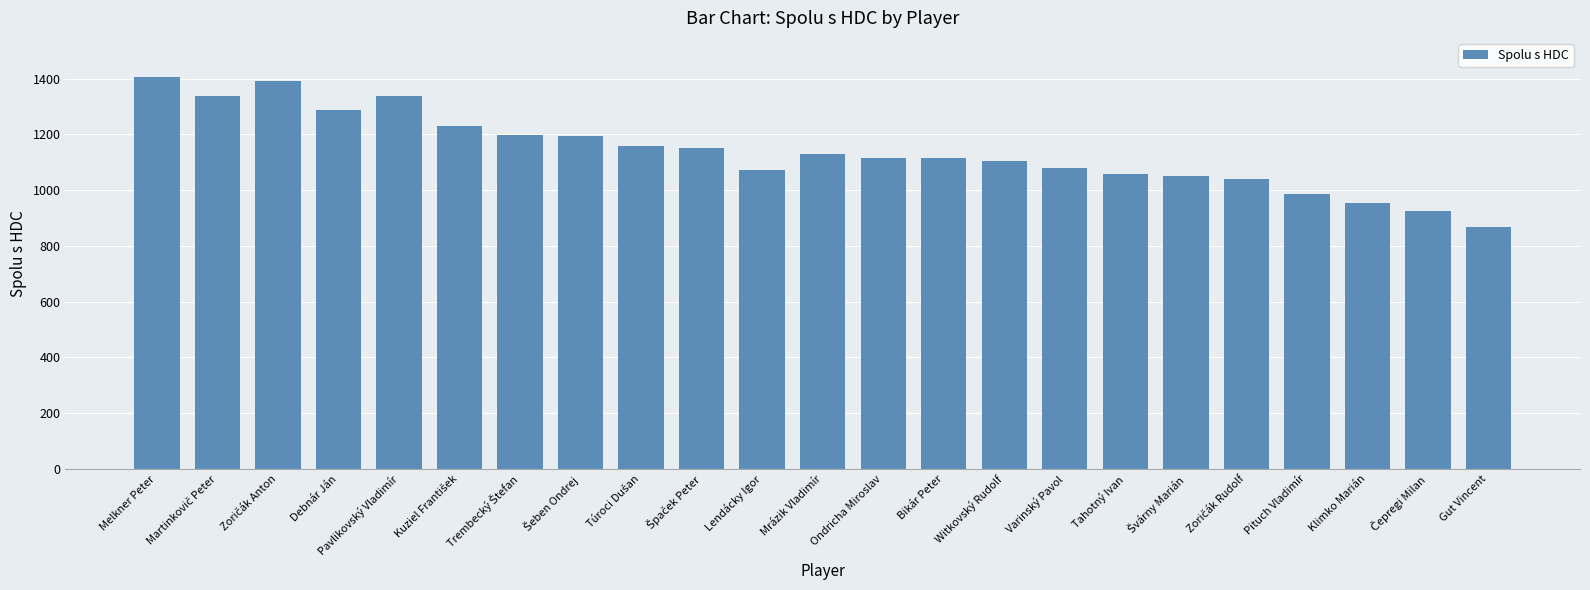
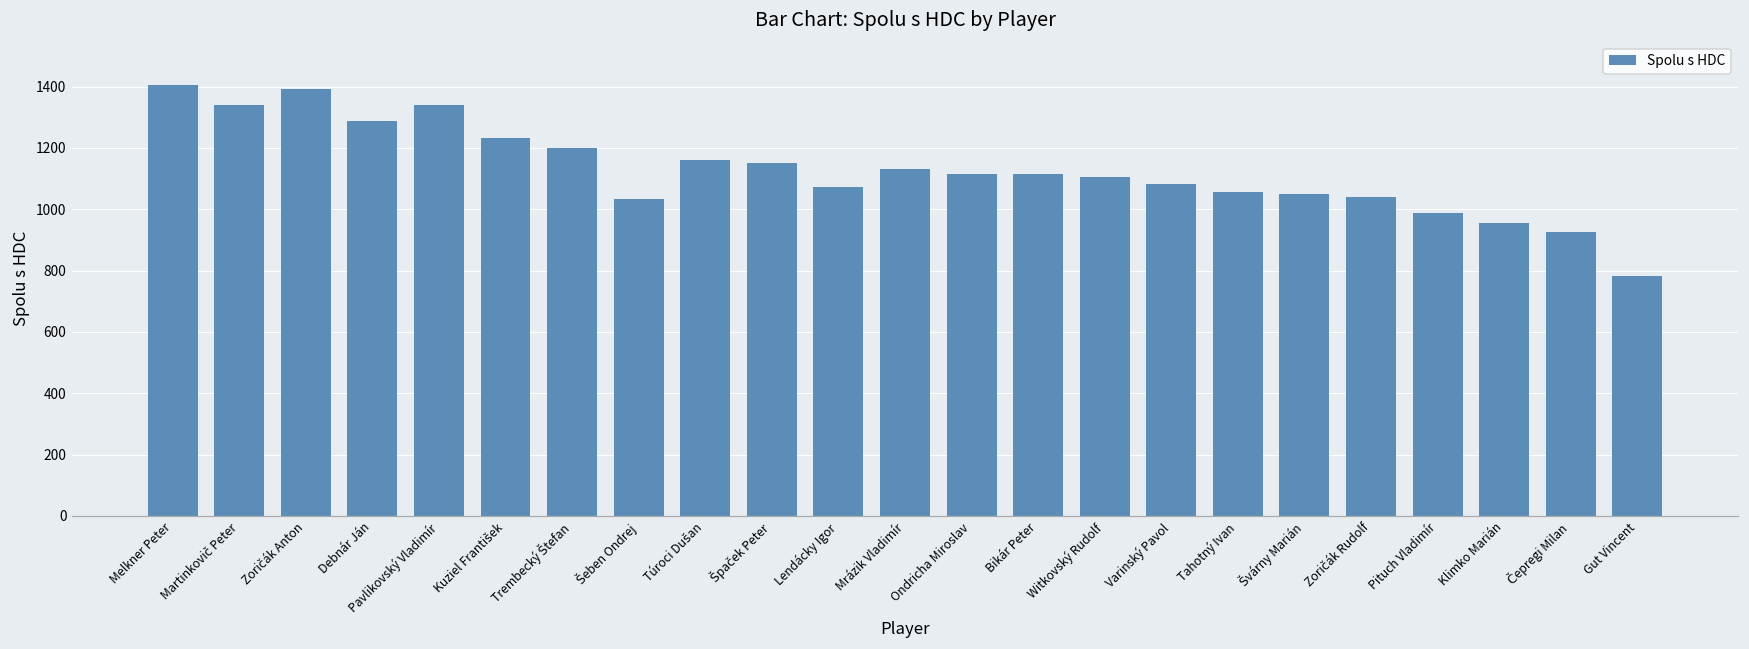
  {
    "Melkner Peter": 1410,
    "Martinkovič Peter": 1340,
    "Zoričák Anton": 1390,
    "Debnár Ján": 1290,
    "Pavlikovský Vladimír": 1340,
    "Kuziel František": 1230,
    "Trembecký Štefan": 1200,
-   "Šeben Ondrej": 1190,
+   "Šeben Ondrej": 1040,
    "Túroci Dušan": 1160,
    "Špaček Peter": 1150,
    "Lendácky Igor": 1070,
    "Mrázik Vladimír": 1130,
    "Ondricha Miroslav": 1120,
    "Bikár Peter": 1120,
    "Witkovský Rudolf": 1110,
    "Varinský Pavol": 1080,
    "Tahotný Ivan": 1060,
    "Švárny Marián": 1050,
    "Zoričák Rudolf": 1040,
    "Pituch Vladimír": 990,
    "Klimko Marián": 960,
    "Čepregi Milan": 930,
-   "Gut Vincent": 870
+   "Gut Vincent": 780
  }
